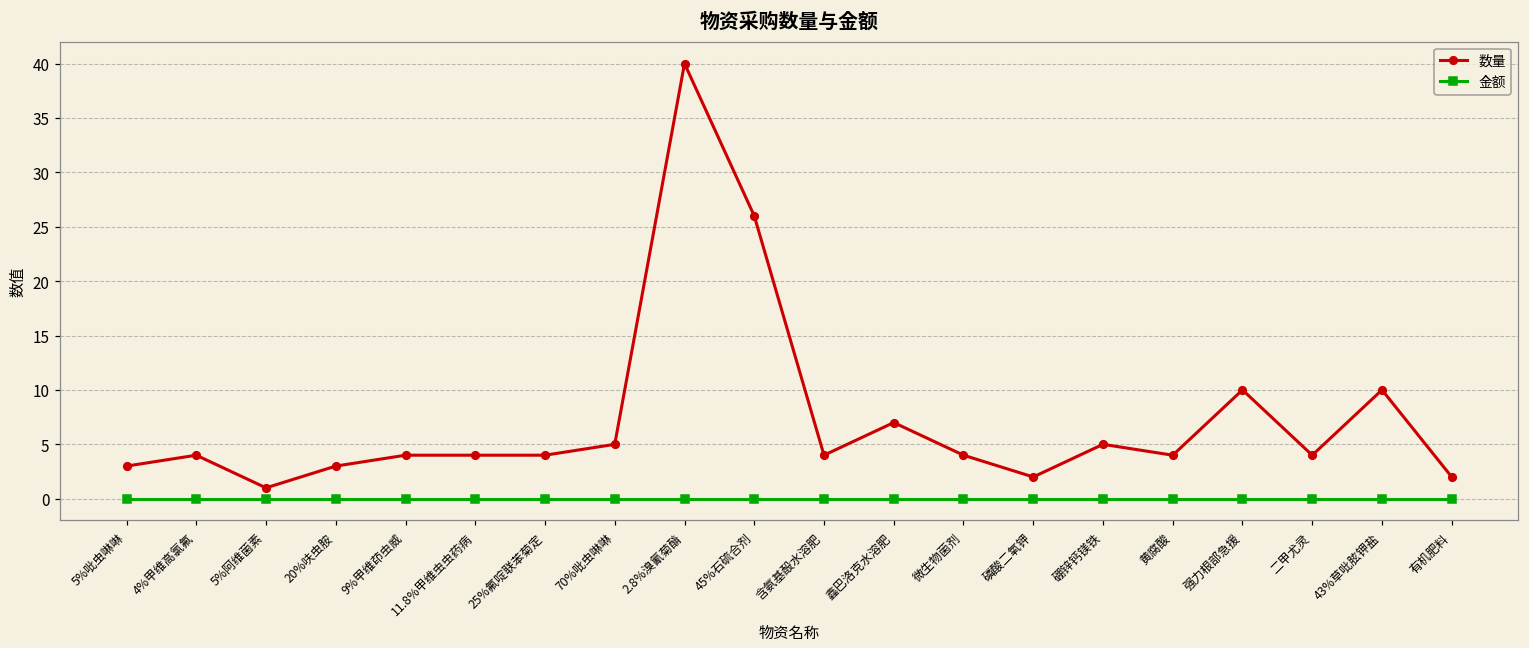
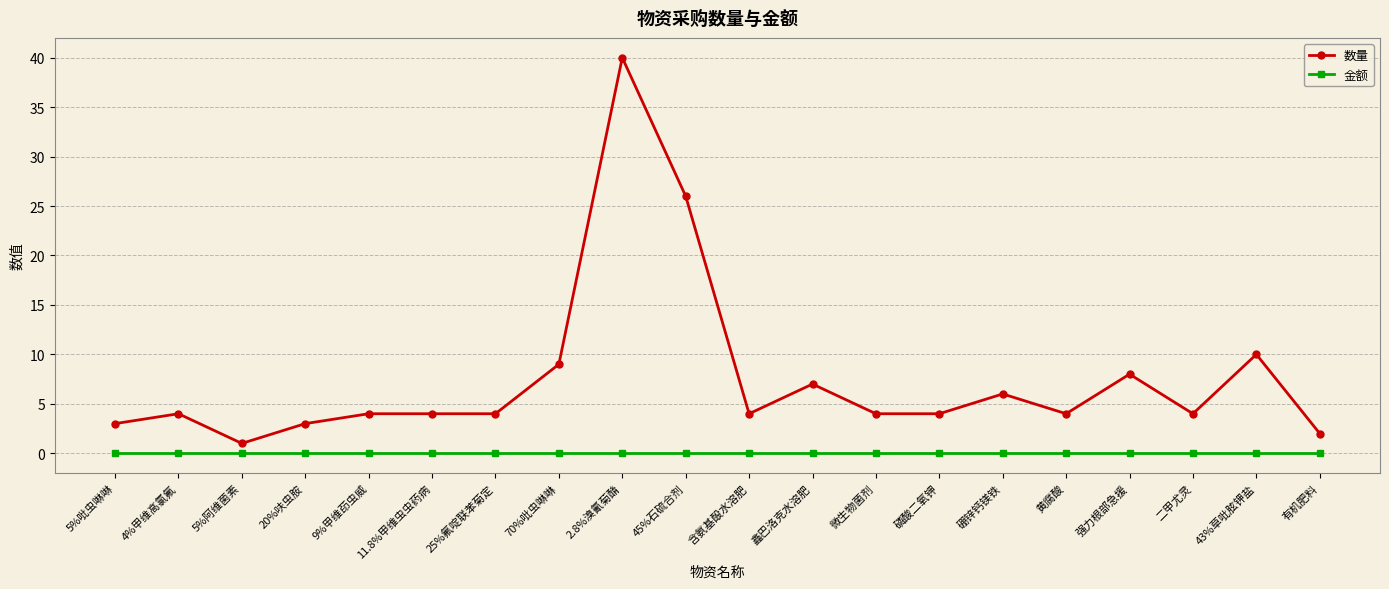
  {
    "数量": {
      "5%吡虫啉啉": 3,
      "4%甲维高氯氟": 4,
      "5%阿维菌素": 1,
      "20%呋虫胺": 3,
      "9%甲维茚虫威": 4,
      "11.8%甲维虫虫药病": 4,
      "25%氟啶联苯菊定": 4,
-     "70%吡虫啉啉": 5,
+     "70%吡虫啉啉": 9,
      "2.8%溴氰菊酳": 40,
      "45%石硫合剂": 26,
      "含氨基酘水溶肥": 4,
      "鑫巴洛克水溶肥": 7,
      "微生物菌剂": 4,
-     "磷酸二氧钾": 2,
-     "硼锌钙镁铁": 5,
+     "磷酸二氧钾": 4,
+     "硼锌钙镁铁": 6,
      "黄腐酸": 4,
-     "强力根部急援": 10,
+     "强力根部急援": 8,
      "二甲尤灵": 4,
      "43%草吡胘钾盐": 10,
      "有机肥料": 2
    },
    "金额": {
      "5%吡虫啉啉": 0,
      "4%甲维高氯氟": 0,
      "5%阿维菌素": 0,
      "20%呋虫胺": 0,
      "9%甲维茚虫威": 0,
      "11.8%甲维虫虫药病": 0,
      "25%氟啶联苯菊定": 0,
      "70%吡虫啉啉": 0,
      "2.8%溴氰菊酳": 0,
      "45%石硫合剂": 0,
      "含氨基酘水溶肥": 0,
      "鑫巴洛克水溶肥": 0,
      "微生物菌剂": 0,
      "磷酸二氧钾": 0,
      "硼锌钙镁铁": 0,
      "黄腐酸": 0,
      "强力根部急援": 0,
      "二甲尤灵": 0,
      "43%草吡胘钾盐": 0,
      "有机肥料": 0
    }
  }
